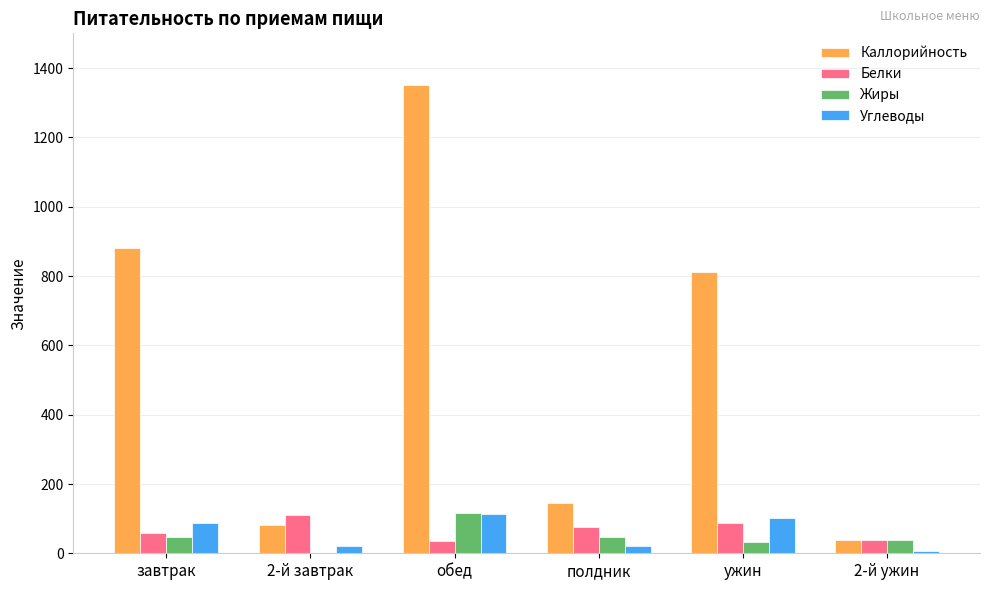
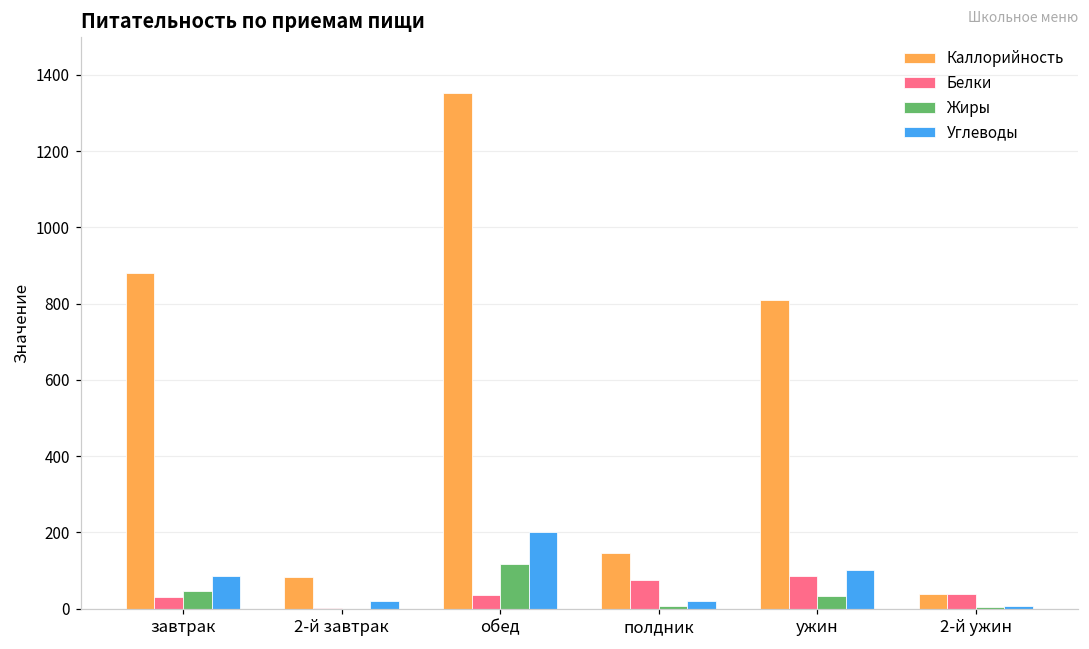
  {
    "Каллорийность": {
      "завтрак": 880,
      "2-й завтрак": 80,
      "обед": 1350,
      "полдник": 150,
      "ужин": 810,
      "2-й ужин": 40
    },
    "Белки": {
-     "завтрак": 60,
-     "2-й завтрак": 110,
+     "завтрак": 30,
+     "2-й завтрак": 0,
      "обед": 40,
      "полдник": 80,
      "ужин": 90,
      "2-й ужин": 40
    },
    "Жиры": {
      "завтрак": 50,
      "2-й завтрак": 0,
      "обед": 120,
-     "полдник": 50,
+     "полдник": 10,
      "ужин": 30,
-     "2-й ужин": 40
+     "2-й ужин": 0
    },
    "Углеводы": {
      "завтрак": 90,
      "2-й завтрак": 20,
-     "обед": 110,
+     "обед": 200,
      "полдник": 20,
      "ужин": 100,
      "2-й ужин": 10
    }
  }
